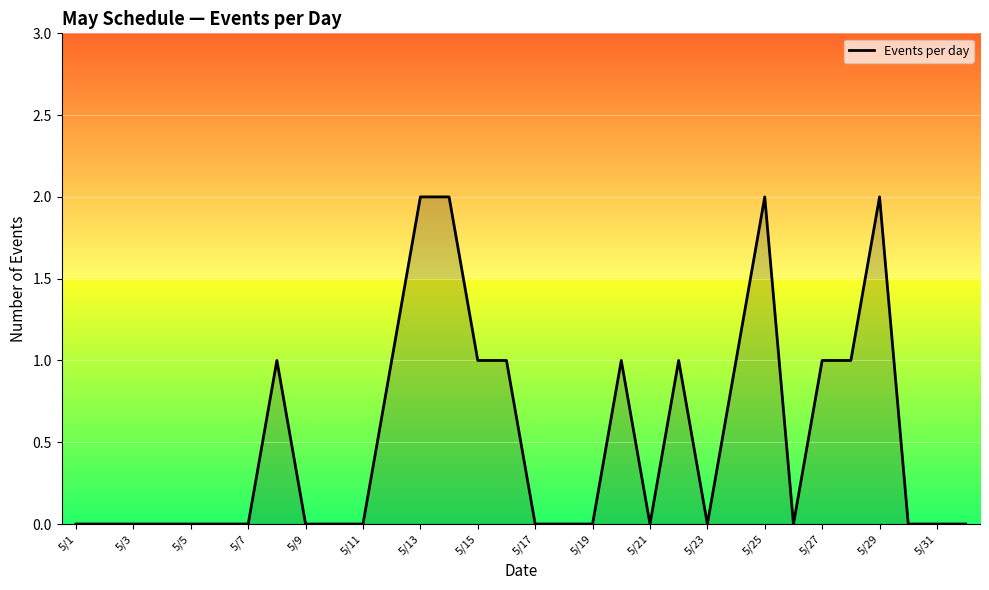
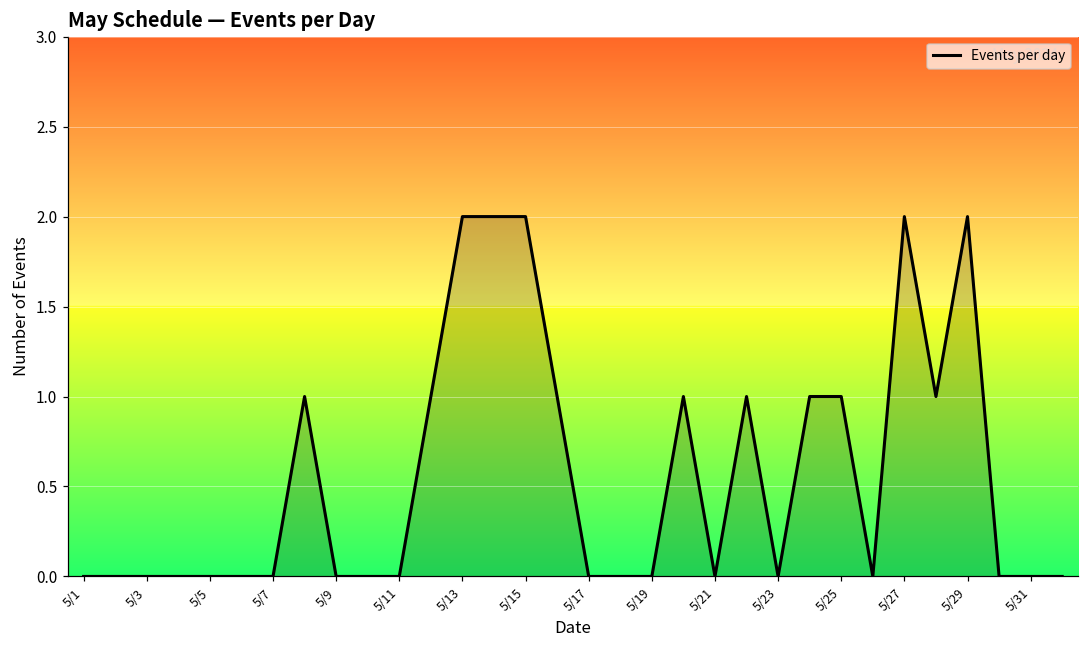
  {
    "5/1": 0,
    "5/3": 0,
    "5/5": 0,
    "5/7": 0,
    "5/9": 0,
    "5/11": 0,
    "5/13": 2,
-   "5/15": 1,
+   "5/15": 2,
    "5/17": 0,
    "5/19": 0,
    "5/21": 0,
    "5/23": 0,
-   "5/25": 2,
-   "5/27": 1,
+   "5/25": 1,
+   "5/27": 2,
    "5/29": 2,
    "5/31": 0
  }
